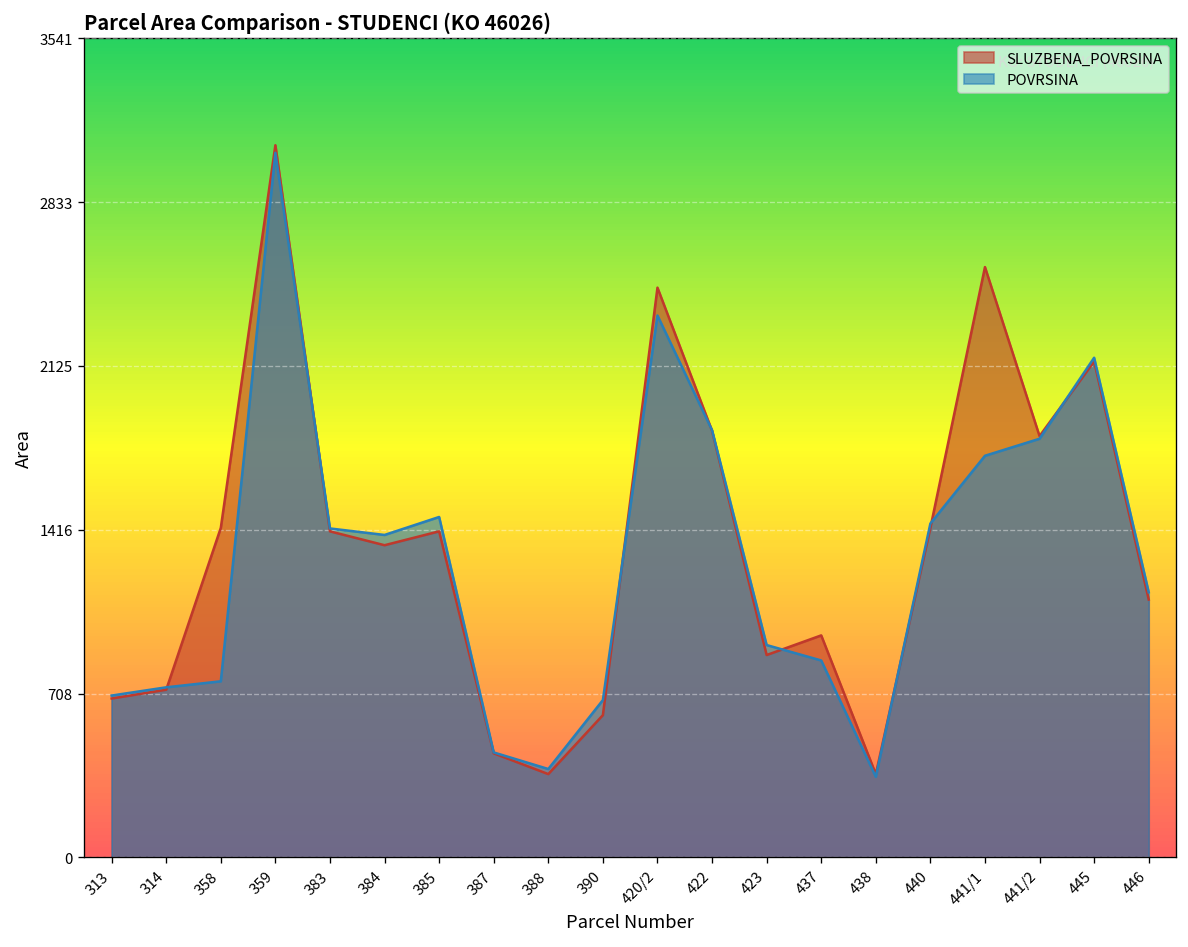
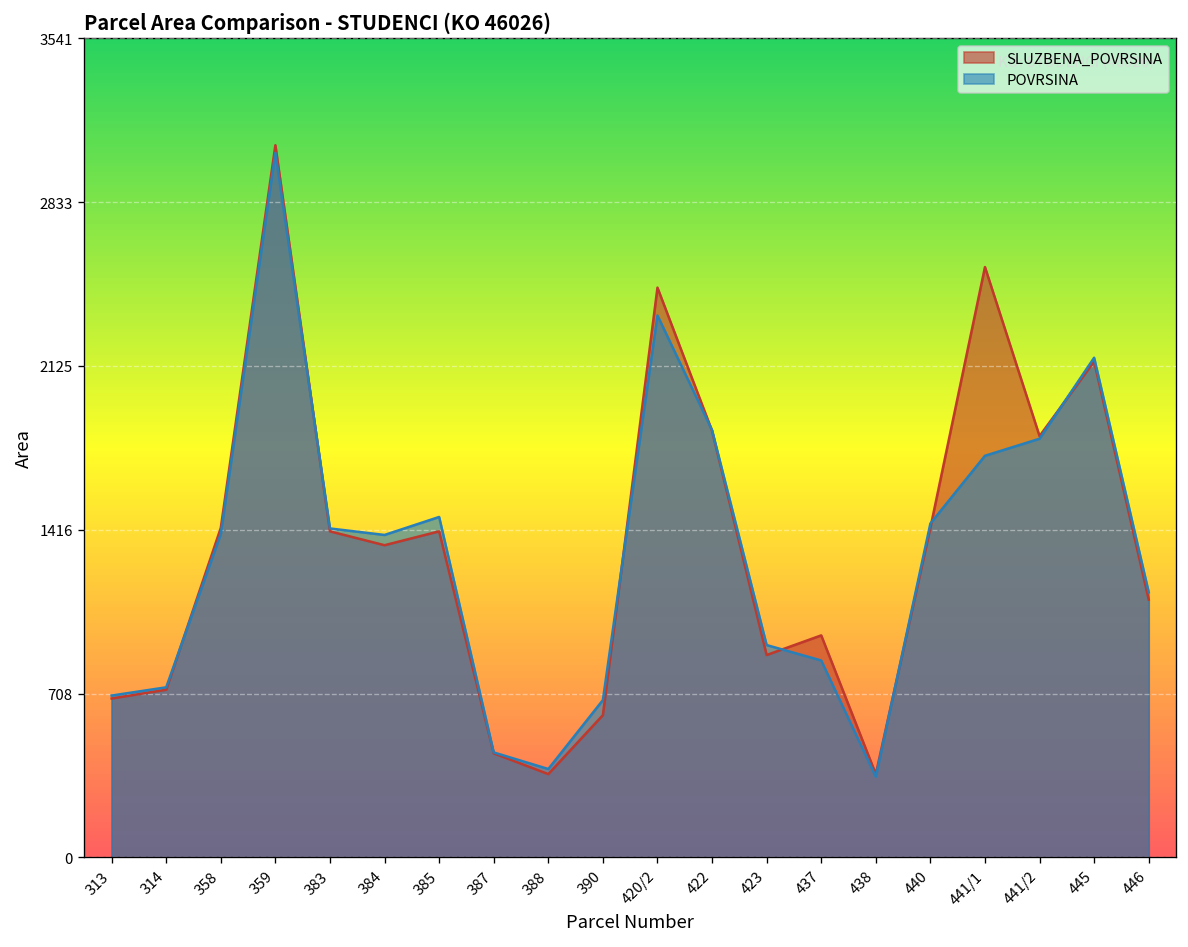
  {
    "SLUZBENA_POVRSINA": {
      "358": 1420,
      "359": 3080,
      "384": 1350,
      "385": 1410,
      "388": 360,
      "390": 610,
      "420/2": 2460,
      "423": 870,
      "437": 960,
      "440": 1420,
      "441/1": 2550,
      "445": 2140,
      "446": 1110
    },
    "POVRSINA": {
-     "358": 760,
+     "358": 1400,
      "359": 3050,
      "384": 1390,
      "385": 1470,
      "388": 380,
      "390": 680,
      "420/2": 2340,
      "423": 920,
      "437": 850,
      "440": 1440,
      "441/1": 1740,
      "445": 2160,
      "446": 1150
    }
  }
